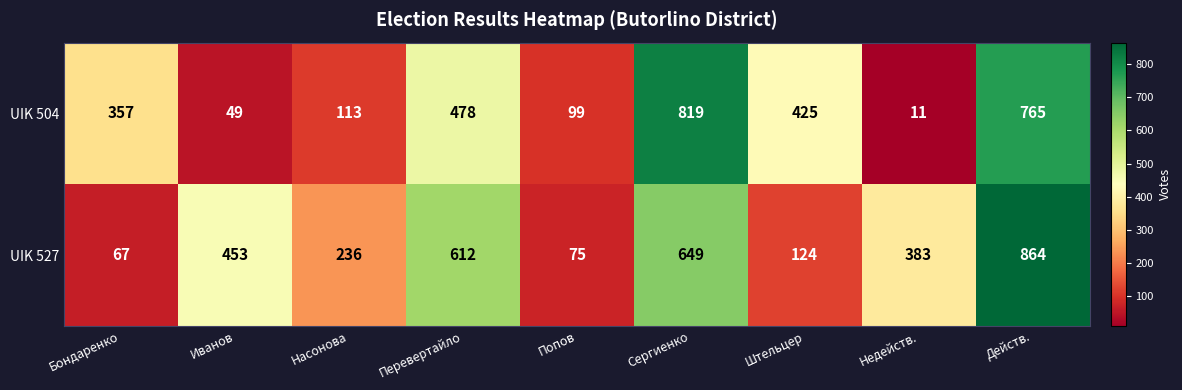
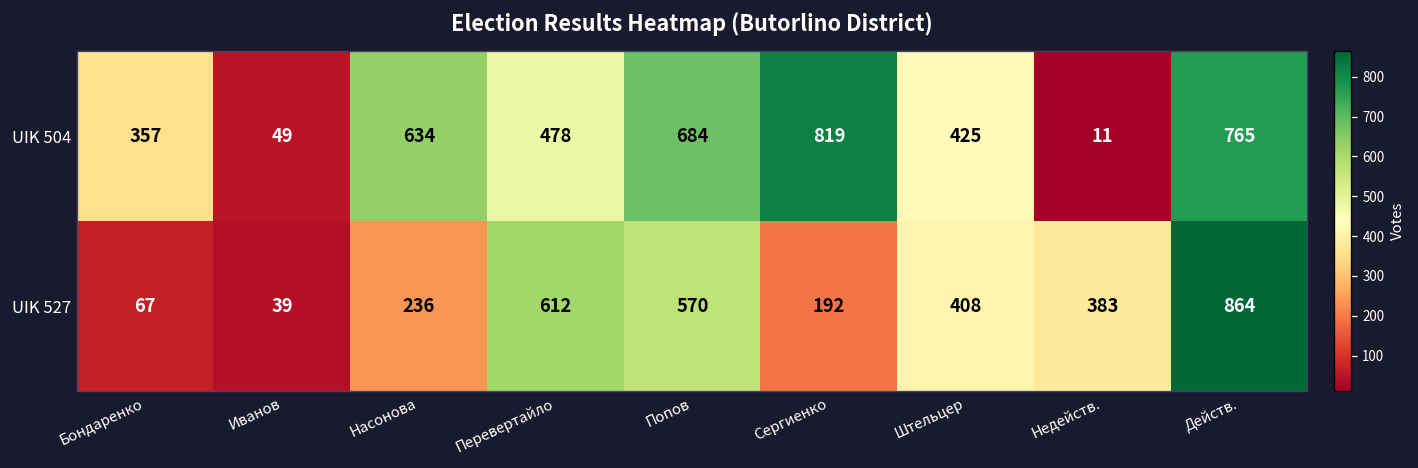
  {
    "UIK 504": {
      "Бондаренко": 357,
      "Иванов": 49,
-     "Насонова": 113,
+     "Насонова": 634,
      "Перевертайло": 478,
-     "Попов": 99,
+     "Попов": 684,
      "Сергиенко": 819,
      "Штельцер": 425,
      "Недейств.": 11,
      "Действ.": 765
    },
    "UIK 527": {
      "Бондаренко": 67,
-     "Иванов": 453,
+     "Иванов": 39,
      "Насонова": 236,
      "Перевертайло": 612,
-     "Попов": 75,
-     "Сергиенко": 649,
-     "Штельцер": 124,
+     "Попов": 570,
+     "Сергиенко": 192,
+     "Штельцер": 408,
      "Недейств.": 383,
      "Действ.": 864
    }
  }
